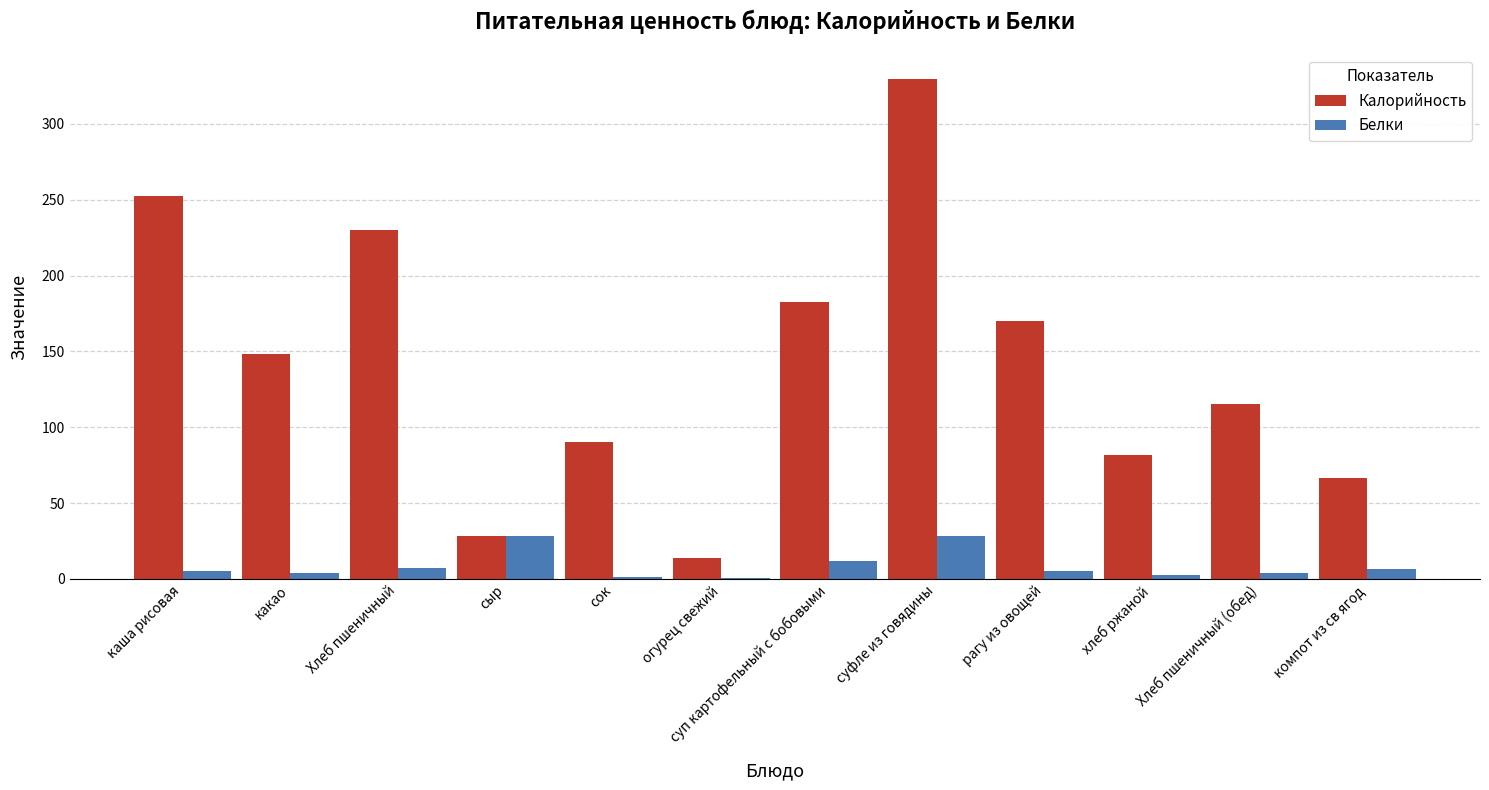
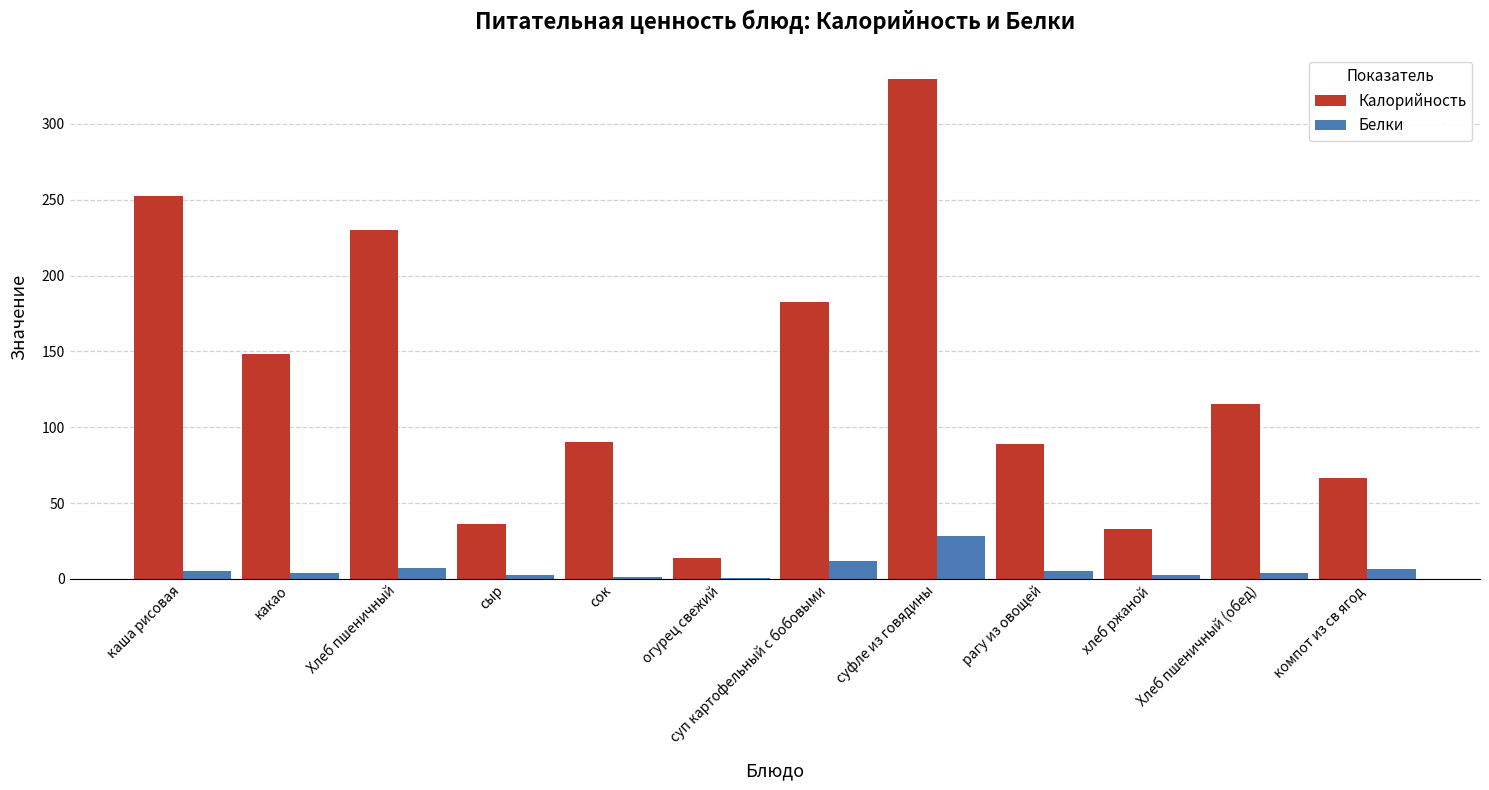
  {
    "Калорийность": {
      "каша рисовая": 253,
      "какао": 149,
      "Хлеб пшеничный": 230,
-     "сыр": 29,
+     "сыр": 36,
      "сок": 90,
      "огурец свежий": 14,
      "суп картофельный с бобовыми": 182,
      "суфле из говядины": 329,
-     "рагу из овощей": 170,
-     "хлеб ржаной": 82,
+     "рагу из овощей": 89,
+     "хлеб ржаной": 33,
      "Хлеб пшеничный (обед)": 115,
      "компот из св ягод": 66
    },
    "Белки": {
      "каша рисовая": 5,
      "какао": 4,
      "Хлеб пшеничный": 7,
-     "сыр": 29,
+     "сыр": 2,
      "суп картофельный с бобовыми": 12,
      "суфле из говядины": 29,
      "рагу из овощей": 5,
      "хлеб ржаной": 3,
      "Хлеб пшеничный (обед)": 4,
      "компот из св ягод": 7
    }
  }
